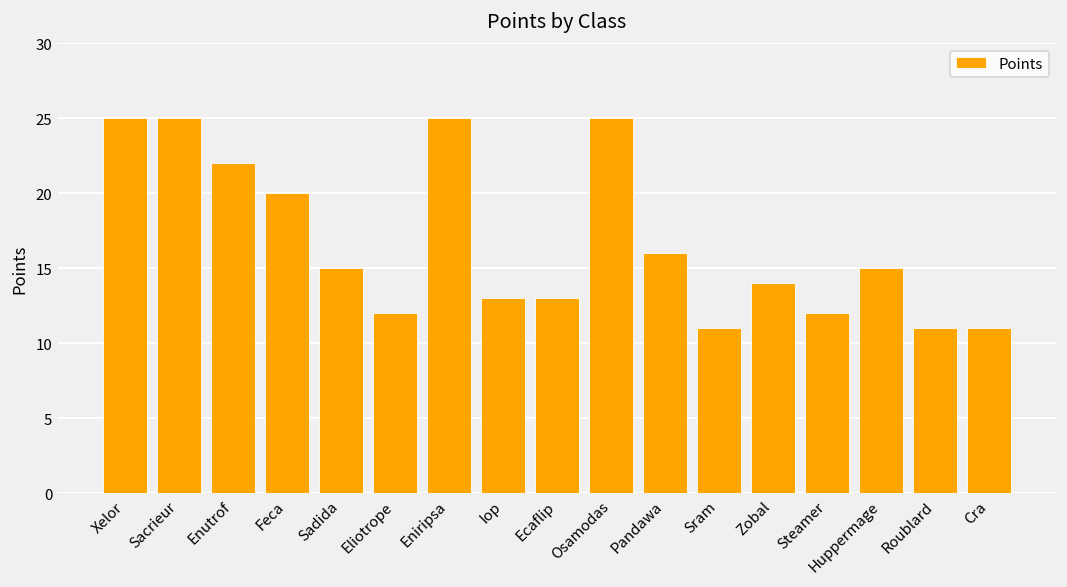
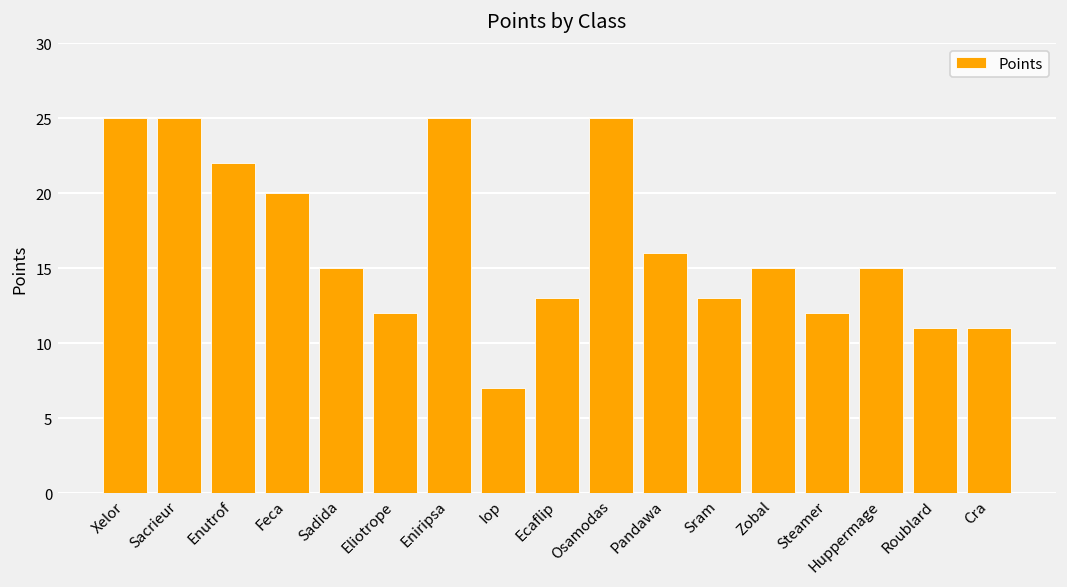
  {
    "Xelor": 25,
    "Sacrieur": 25,
    "Enutrof": 22,
    "Feca": 20,
    "Sadida": 15,
    "Eliotrope": 12,
    "Eniripsa": 25,
-   "Iop": 13,
+   "Iop": 7,
    "Ecaflip": 13,
    "Osamodas": 25,
    "Pandawa": 16,
-   "Sram": 11,
-   "Zobal": 14,
+   "Sram": 13,
+   "Zobal": 15,
    "Steamer": 12,
    "Huppermage": 15,
    "Roublard": 11,
    "Cra": 11
  }
